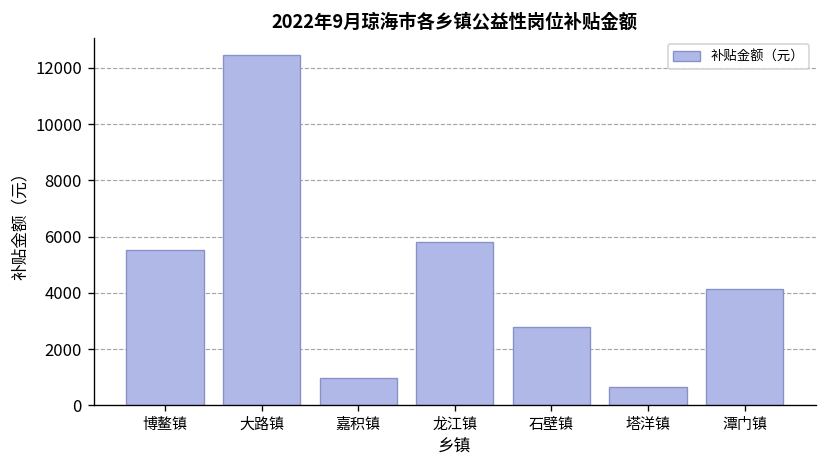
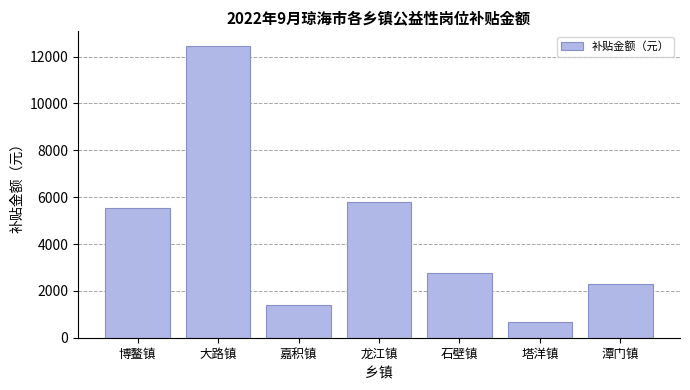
  {
    "博鳌镇": 5500,
    "大路镇": 12500,
-   "嘉积镇": 1000,
+   "嘉积镇": 1400,
    "龙江镇": 5800,
    "石壁镇": 2800,
    "塔洋镇": 700,
-   "潭门镇": 4200
+   "潭门镇": 2300
  }
